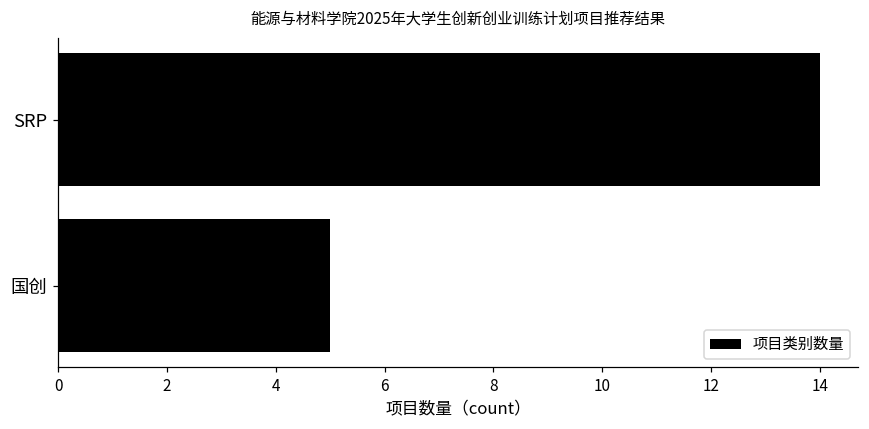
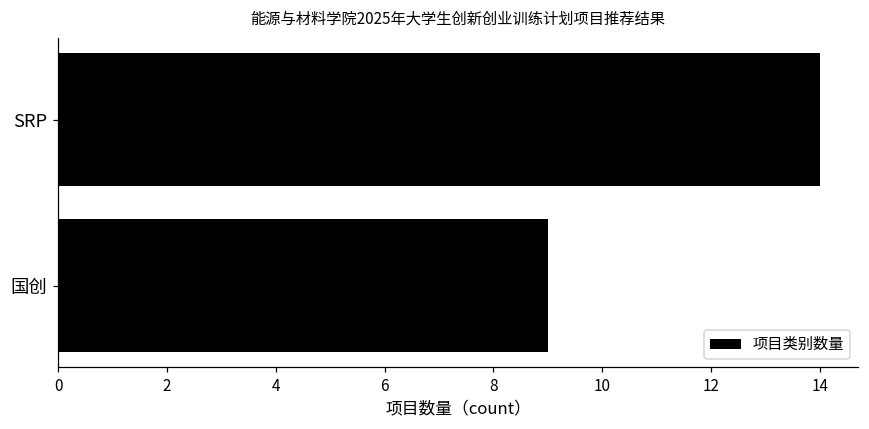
  {
    "SRP": 14,
-   "国创": 5
+   "国创": 9
  }
